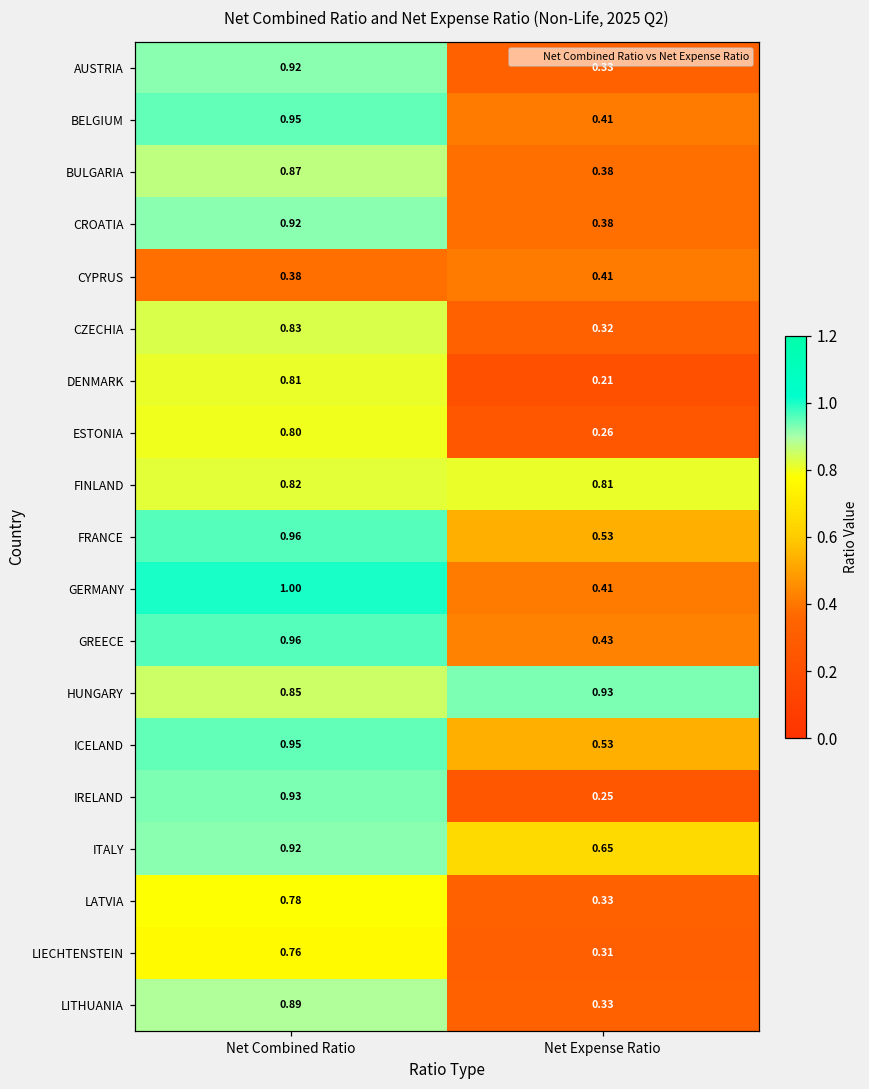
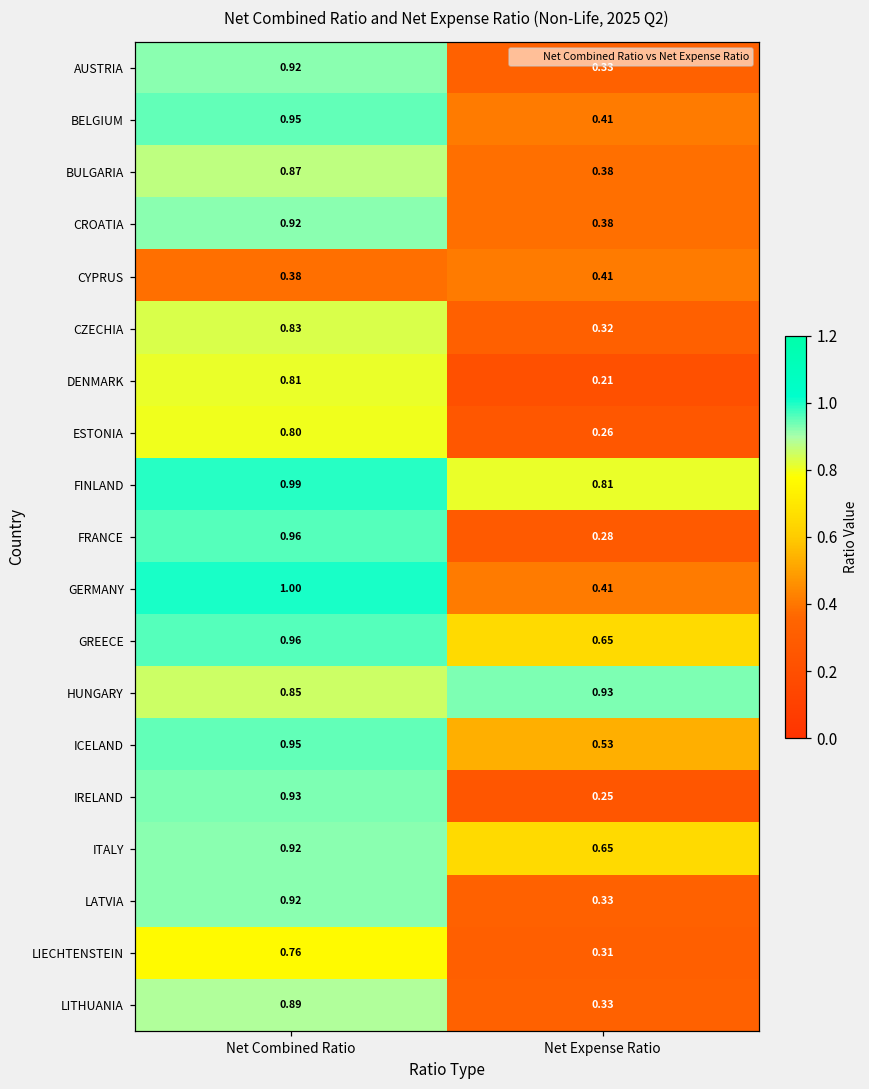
  {
    "AUSTRIA": {
      "Net Combined Ratio": 0.92
    },
    "BELGIUM": {
      "Net Combined Ratio": 0.95,
      "Net Expense Ratio": 0.41
    },
    "BULGARIA": {
      "Net Combined Ratio": 0.87,
      "Net Expense Ratio": 0.38
    },
    "CROATIA": {
      "Net Combined Ratio": 0.92,
      "Net Expense Ratio": 0.38
    },
    "CYPRUS": {
      "Net Combined Ratio": 0.38,
      "Net Expense Ratio": 0.41
    },
    "CZECHIA": {
      "Net Combined Ratio": 0.83,
      "Net Expense Ratio": 0.32
    },
    "DENMARK": {
      "Net Combined Ratio": 0.81,
      "Net Expense Ratio": 0.21
    },
    "ESTONIA": {
      "Net Combined Ratio": 0.80,
      "Net Expense Ratio": 0.26
    },
    "FINLAND": {
-     "Net Combined Ratio": 0.82,
+     "Net Combined Ratio": 0.99,
      "Net Expense Ratio": 0.81
    },
    "FRANCE": {
      "Net Combined Ratio": 0.96,
-     "Net Expense Ratio": 0.53
+     "Net Expense Ratio": 0.28
    },
    "GERMANY": {
      "Net Combined Ratio": 1.00,
      "Net Expense Ratio": 0.41
    },
    "GREECE": {
      "Net Combined Ratio": 0.96,
-     "Net Expense Ratio": 0.43
+     "Net Expense Ratio": 0.65
    },
    "HUNGARY": {
      "Net Combined Ratio": 0.85,
      "Net Expense Ratio": 0.93
    },
    "ICELAND": {
      "Net Combined Ratio": 0.95,
      "Net Expense Ratio": 0.53
    },
    "IRELAND": {
      "Net Combined Ratio": 0.93,
      "Net Expense Ratio": 0.25
    },
    "ITALY": {
      "Net Combined Ratio": 0.92,
      "Net Expense Ratio": 0.65
    },
    "LATVIA": {
-     "Net Combined Ratio": 0.78,
+     "Net Combined Ratio": 0.92,
      "Net Expense Ratio": 0.33
    },
    "LIECHTENSTEIN": {
      "Net Combined Ratio": 0.76,
      "Net Expense Ratio": 0.31
    },
    "LITHUANIA": {
      "Net Combined Ratio": 0.89,
      "Net Expense Ratio": 0.33
    }
  }
